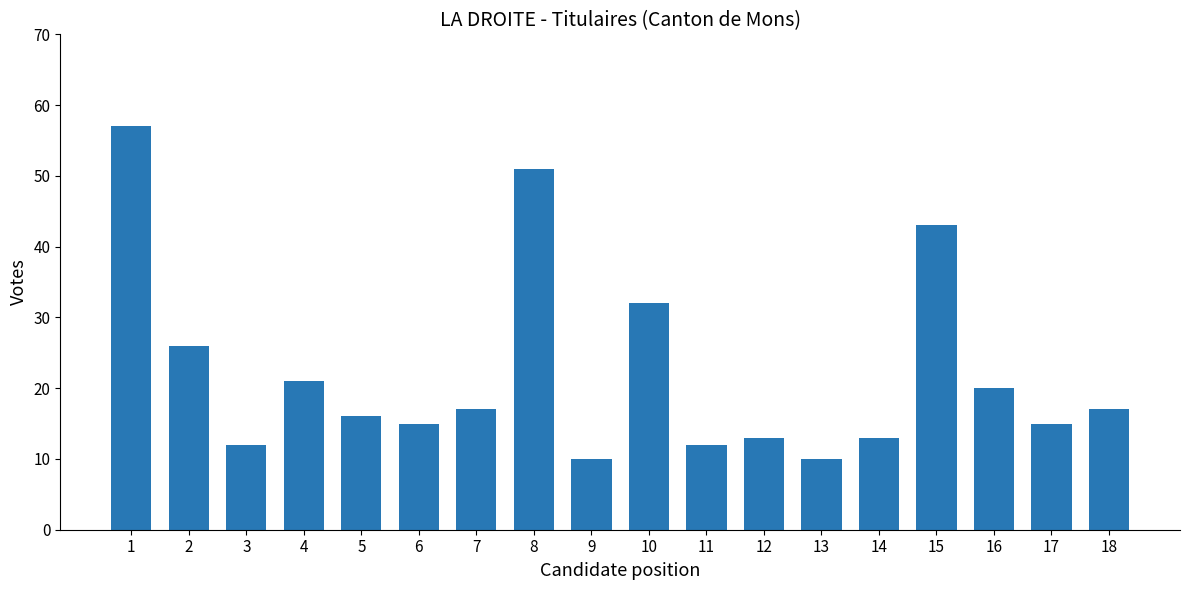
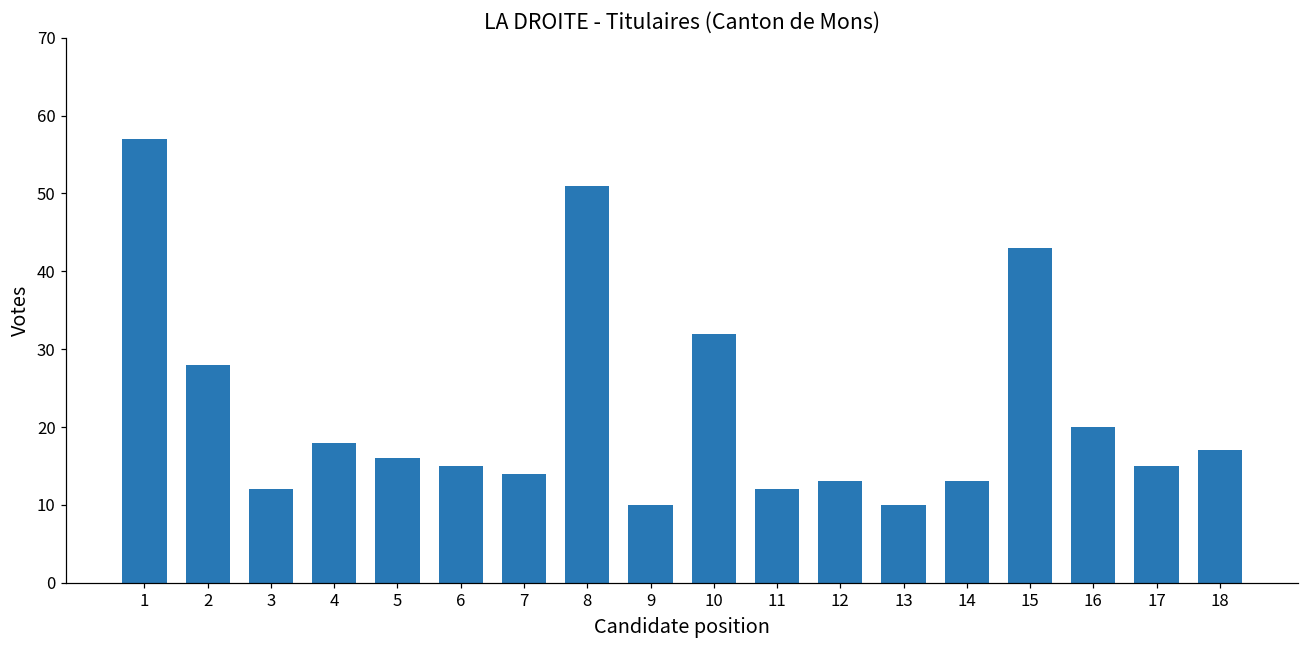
  {
    "1": 57,
-   "2": 26,
+   "2": 28,
    "3": 12,
-   "4": 21,
+   "4": 18,
    "5": 16,
    "6": 15,
-   "7": 17,
+   "7": 14,
    "8": 51,
    "9": 10,
    "10": 32,
    "11": 12,
    "12": 13,
    "13": 10,
    "14": 13,
    "15": 43,
    "16": 20,
    "17": 15,
    "18": 17
  }
